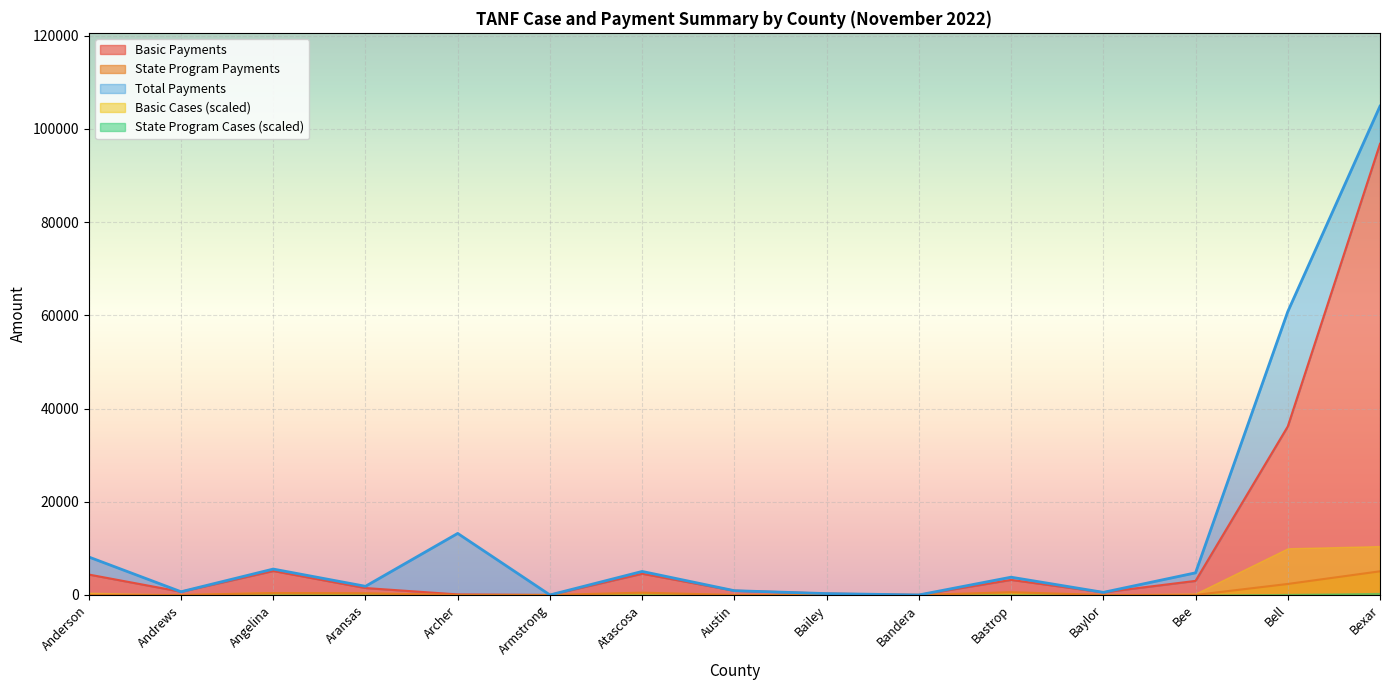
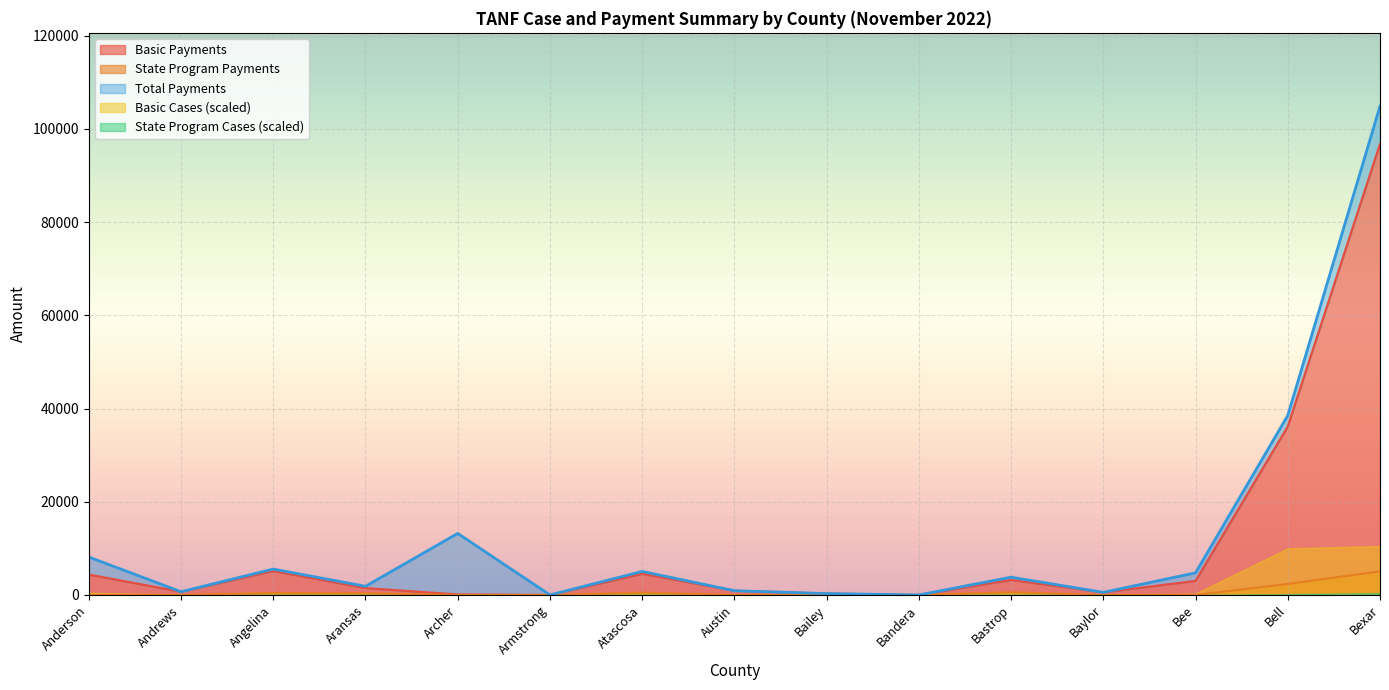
  {
    "Total Payments": {
      "Anderson": 8000,
      "Archer": 13000,
      "Bastrop": 4000,
      "Bee": 5000,
-     "Bell": 61000,
+     "Bell": 39000,
      "Bexar": 105000
    },
    "Basic Cases (scaled)": {
      "Bell": 10000,
      "Bexar": 10000
    }
  }
